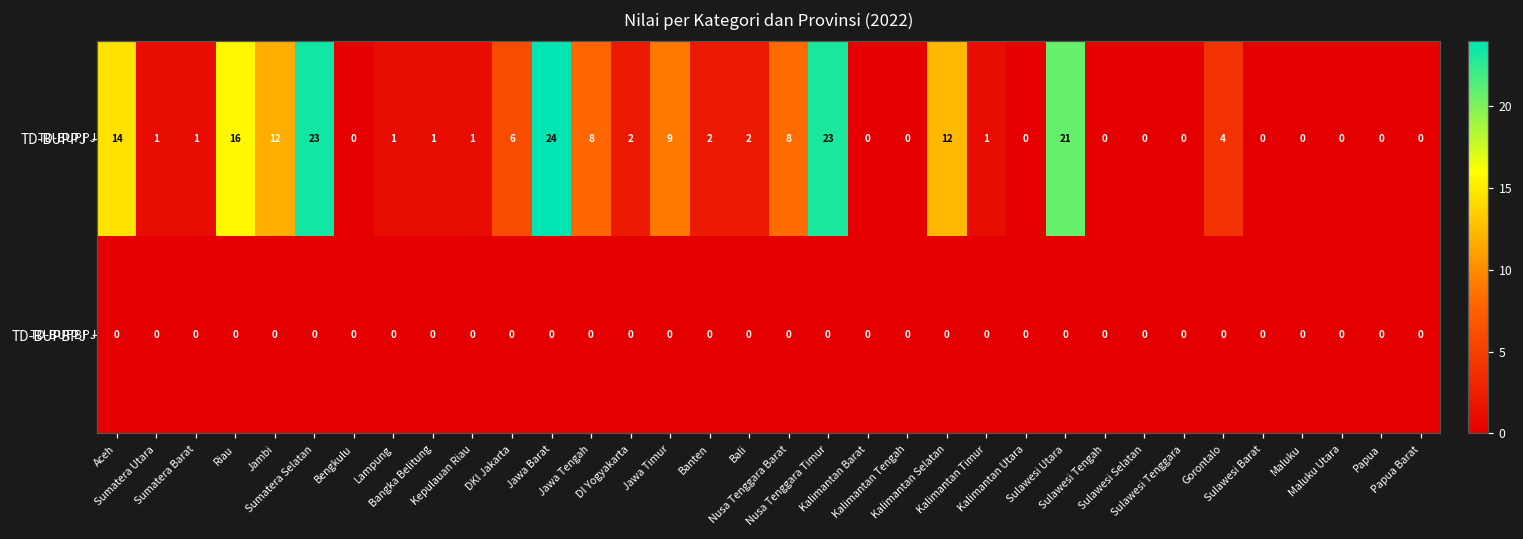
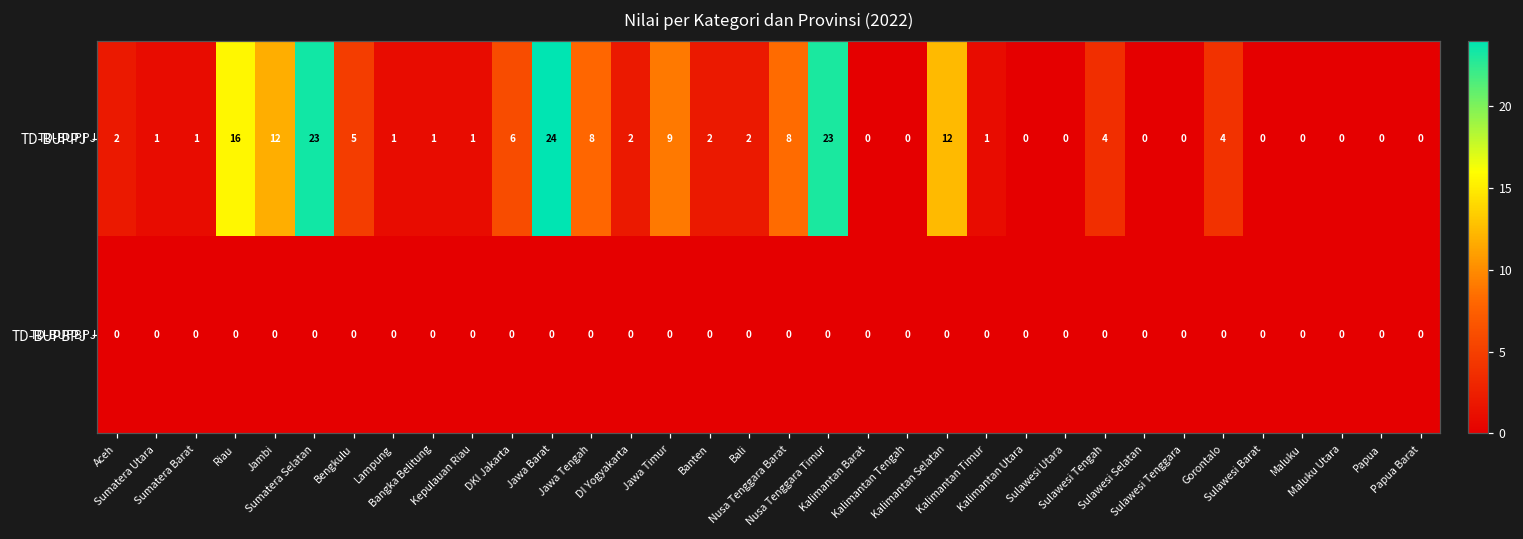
  {
    "TD-BUPPJ": {
-     "Aceh": 14,
+     "Aceh": 2,
      "Sumatera Utara": 1,
      "Sumatera Barat": 1,
      "Riau": 16,
      "Jambi": 12,
      "Sumatera Selatan": 23,
-     "Bengkulu": 0,
+     "Bengkulu": 5,
      "Lampung": 1,
      "Bangka Belitung": 1,
      "Kepulauan Riau": 1,
      "DKI Jakarta": 6,
      "Jawa Barat": 24,
      "Jawa Tengah": 8,
      "DI Yogyakarta": 2,
      "Jawa Timur": 9,
      "Banten": 2,
      "Bali": 2,
      "Nusa Tenggara Barat": 8,
      "Nusa Tenggara Timur": 23,
      "Kalimantan Barat": 0,
      "Kalimantan Tengah": 0,
      "Kalimantan Selatan": 12,
      "Kalimantan Timur": 1,
      "Kalimantan Utara": 0,
-     "Sulawesi Utara": 21,
-     "Sulawesi Tengah": 0,
+     "Sulawesi Utara": 0,
+     "Sulawesi Tengah": 4,
      "Sulawesi Selatan": 0,
      "Sulawesi Tenggara": 0,
      "Gorontalo": 4,
      "Sulawesi Barat": 0,
      "Maluku": 0,
      "Maluku Utara": 0,
      "Papua": 0,
      "Papua Barat": 0
    },
    "TD-BUPBPJ": {
      "Aceh": 0,
      "Sumatera Utara": 0,
      "Sumatera Barat": 0,
      "Riau": 0,
      "Jambi": 0,
      "Sumatera Selatan": 0,
      "Bengkulu": 0,
      "Lampung": 0,
      "Bangka Belitung": 0,
      "Kepulauan Riau": 0,
      "DKI Jakarta": 0,
      "Jawa Barat": 0,
      "Jawa Tengah": 0,
      "DI Yogyakarta": 0,
      "Jawa Timur": 0,
      "Banten": 0,
      "Bali": 0,
      "Nusa Tenggara Barat": 0,
      "Nusa Tenggara Timur": 0,
      "Kalimantan Barat": 0,
      "Kalimantan Tengah": 0,
      "Kalimantan Selatan": 0,
      "Kalimantan Timur": 0,
      "Kalimantan Utara": 0,
      "Sulawesi Utara": 0,
      "Sulawesi Tengah": 0,
      "Sulawesi Selatan": 0,
      "Sulawesi Tenggara": 0,
      "Gorontalo": 0,
      "Sulawesi Barat": 0,
      "Maluku": 0,
      "Maluku Utara": 0,
      "Papua": 0,
      "Papua Barat": 0
    }
  }
